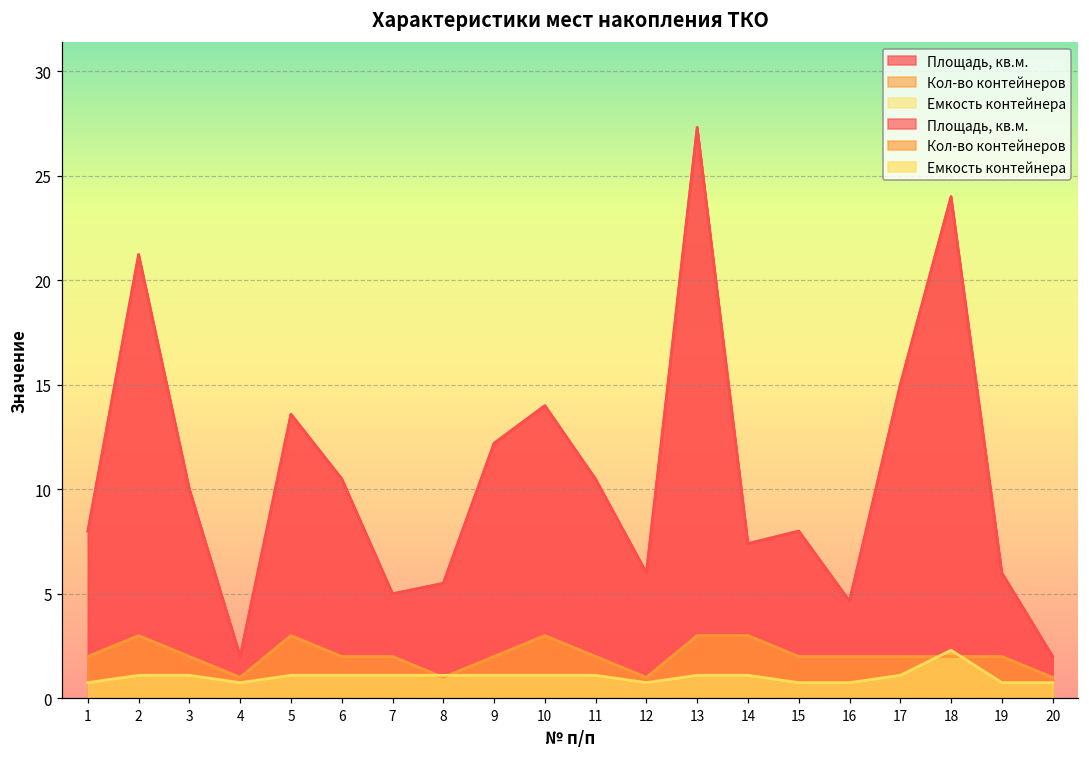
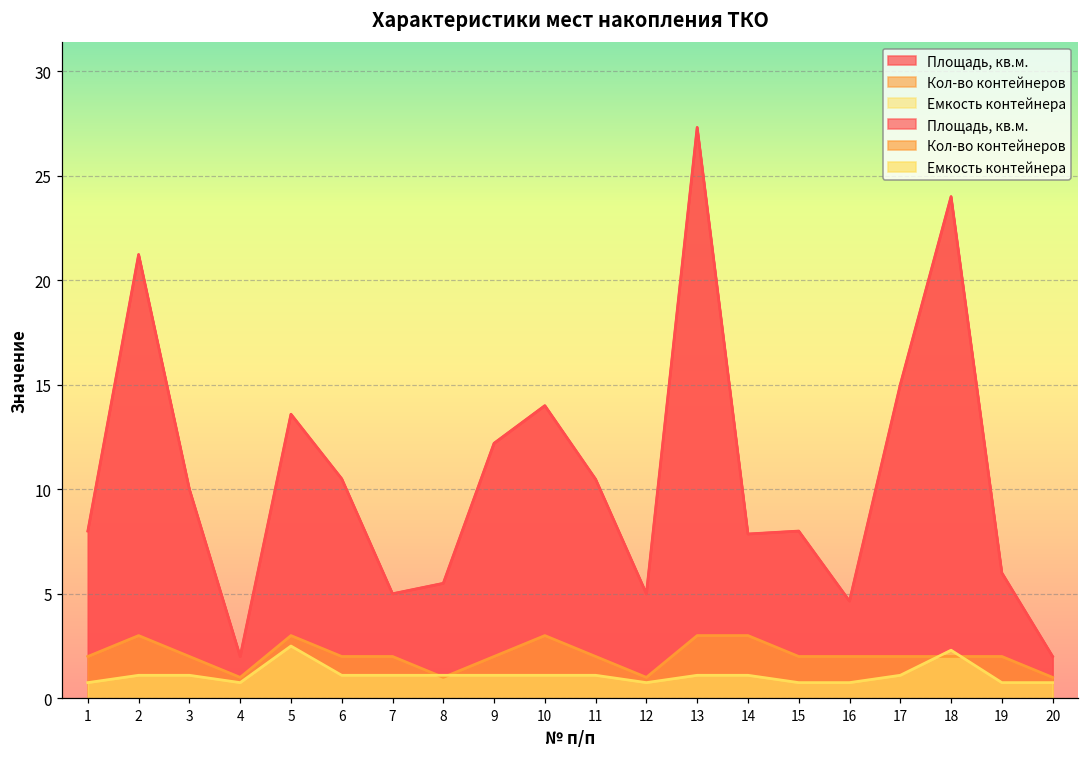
  {
    "Площадь, кв.м.": {
      "1": 8.0,
      "2": 21.2,
      "3": 10.0,
      "4": 2.0,
      "5": 13.6,
      "6": 10.5,
      "7": 5.0,
      "8": 5.5,
      "9": 12.2,
      "10": 14.0,
      "11": 10.5,
-     "12": 6,
+     "12": 5,
      "13": 27.3,
-     "14": 7.4,
+     "14": 7.9,
      "15": 8.0,
      "16": 4.7,
      "17": 15.0,
      "18": 24.0,
      "19": 6.0,
      "20": 2.0
    },
    "Кол-во контейнеров": {
      "1": 2.0,
      "2": 3.0,
      "3": 2.0,
      "4": 1.0,
      "5": 3.0,
      "6": 2.0,
      "7": 2.0,
      "9": 2.0,
      "10": 3.0,
      "11": 2.0,
      "12": 1.0,
      "13": 3.0,
      "14": 3.0,
      "15": 2.0,
      "16": 2.0,
      "17": 2.0,
      "18": 2.0,
      "19": 2.0,
      "20": 1.0
    },
    "Емкость контейнера": {
      "1": 0.8,
      "2": 1.1,
      "3": 1.1,
      "4": 0.8,
-     "5": 1.1,
+     "5": 2.5,
      "6": 1.1,
      "7": 1.1,
      "9": 1.1,
      "10": 1.1,
      "11": 1.1,
      "12": 0.8,
      "13": 1.1,
      "14": 1.1,
      "15": 0.8,
      "16": 0.8,
      "17": 1.1,
      "18": 2.3,
      "19": 0.8,
      "20": 0.8
    }
  }
